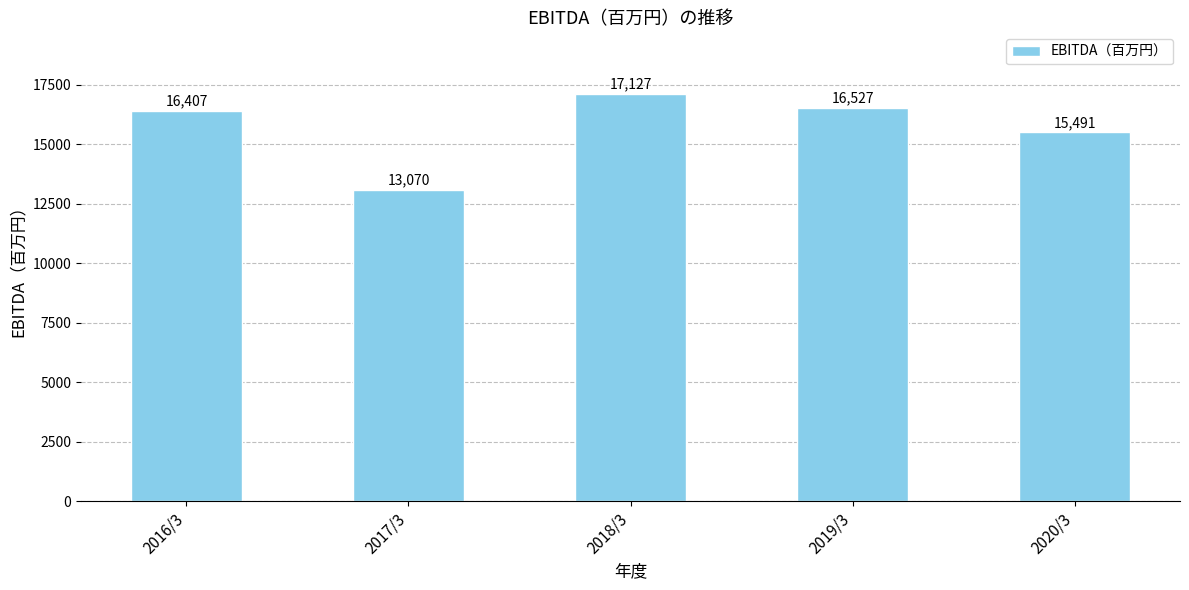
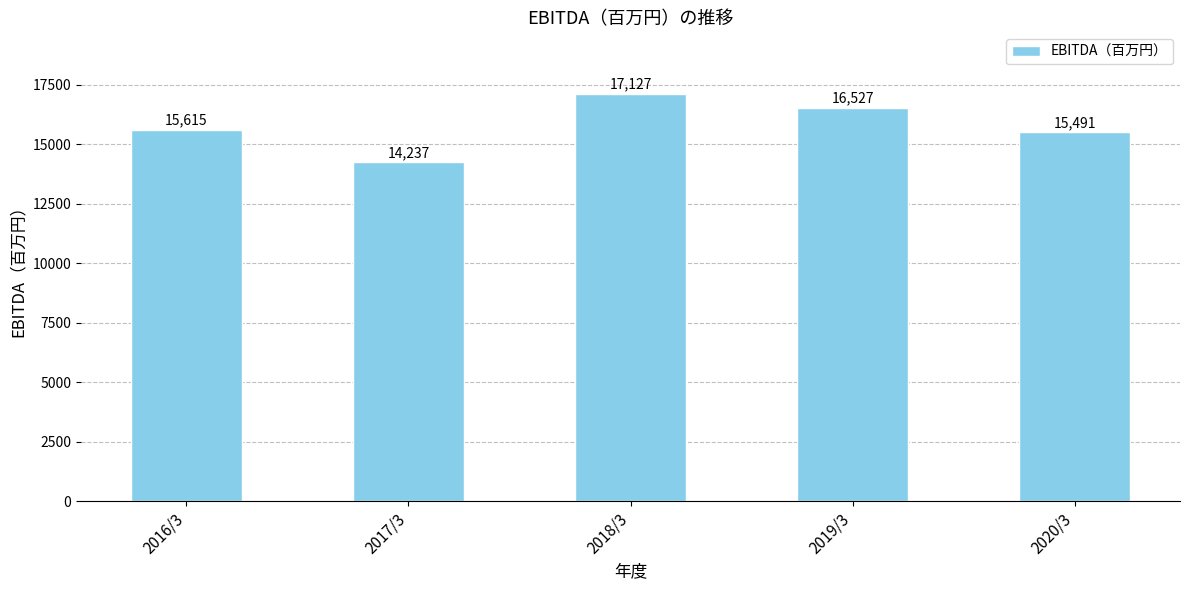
  {
-   "2016/3": "16,407",
-   "2017/3": "13,070",
+   "2016/3": "15,615",
+   "2017/3": "14,237",
    "2018/3": "17,127",
    "2019/3": "16,527",
    "2020/3": "15,491"
  }
